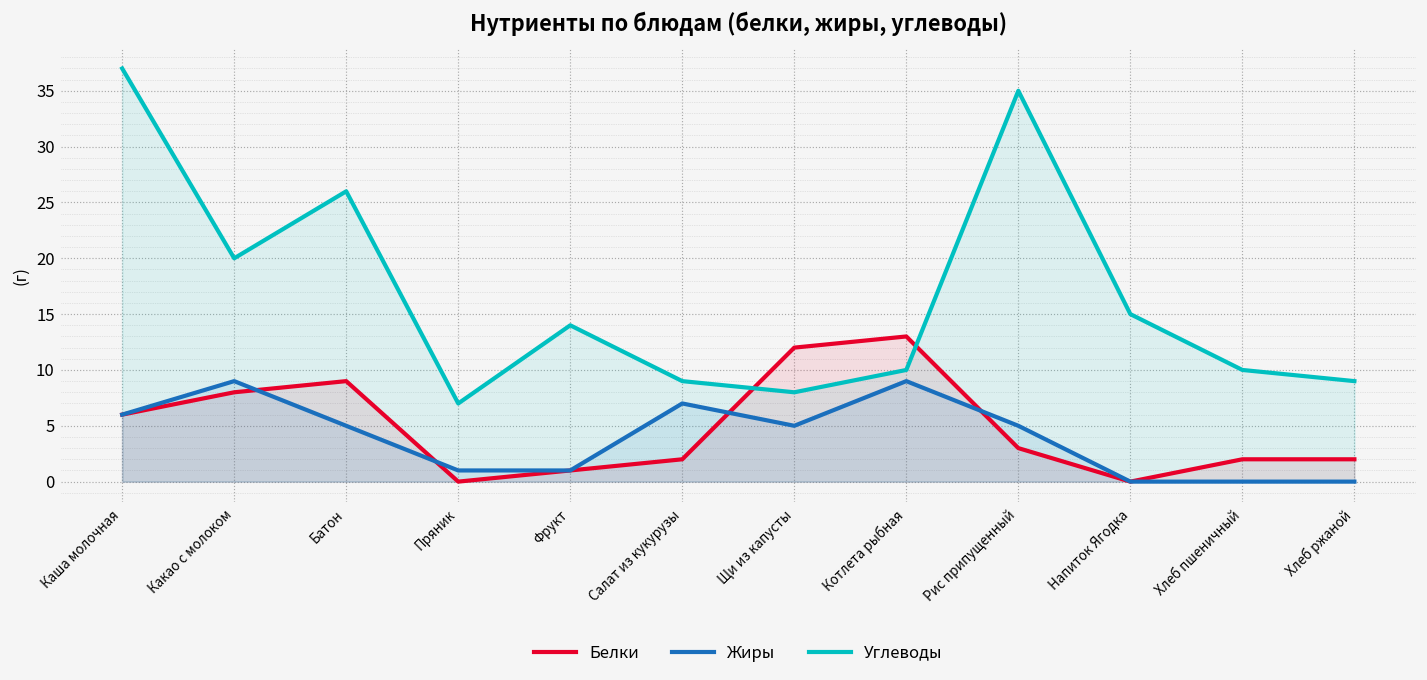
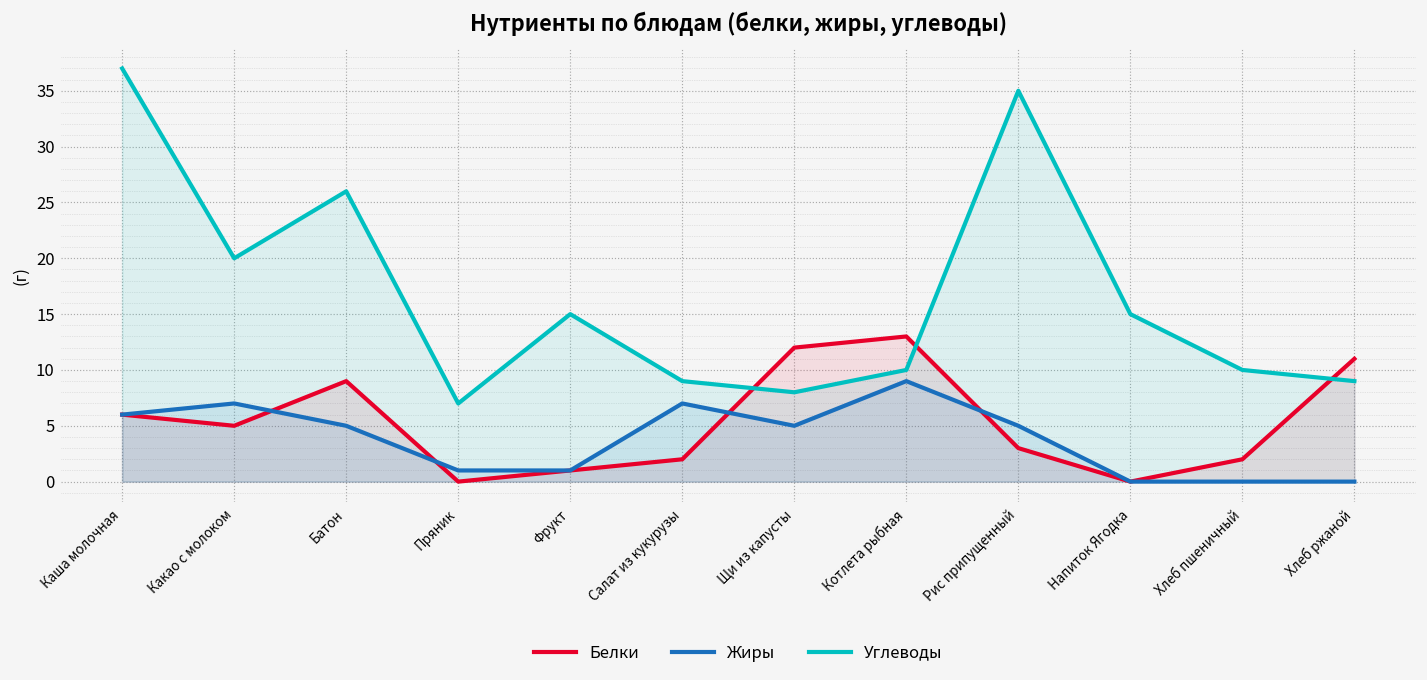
  {
    "Белки": {
-     "Какао с молоком": 8,
+     "Какао с молоком": 5,
      "Батон": 9,
      "Пряник": 0,
      "Салат из кукурузы": 2,
      "Щи из капусты": 12,
      "Котлета рыбная": 13,
      "Рис припущенный": 3,
      "Хлеб пшеничный": 2,
-     "Хлеб ржаной": 2
+     "Хлеб ржаной": 11
    },
    "Жиры": {
-     "Какао с молоком": 9,
+     "Какао с молоком": 7,
      "Батон": 5,
      "Пряник": 1,
      "Салат из кукурузы": 7,
      "Щи из капусты": 5,
      "Котлета рыбная": 9,
      "Рис припущенный": 5,
      "Хлеб пшеничный": 0,
      "Хлеб ржаной": 0
    },
    "Углеводы": {
      "Каша молочная": 37,
      "Какао с молоком": 20,
      "Батон": 26,
      "Пряник": 7,
-     "Фрукт": 14,
+     "Фрукт": 15,
      "Салат из кукурузы": 9,
      "Щи из капусты": 8,
      "Котлета рыбная": 10,
      "Рис припущенный": 35,
      "Напиток Ягодка": 15,
      "Хлеб пшеничный": 10,
      "Хлеб ржаной": 9
    }
  }
